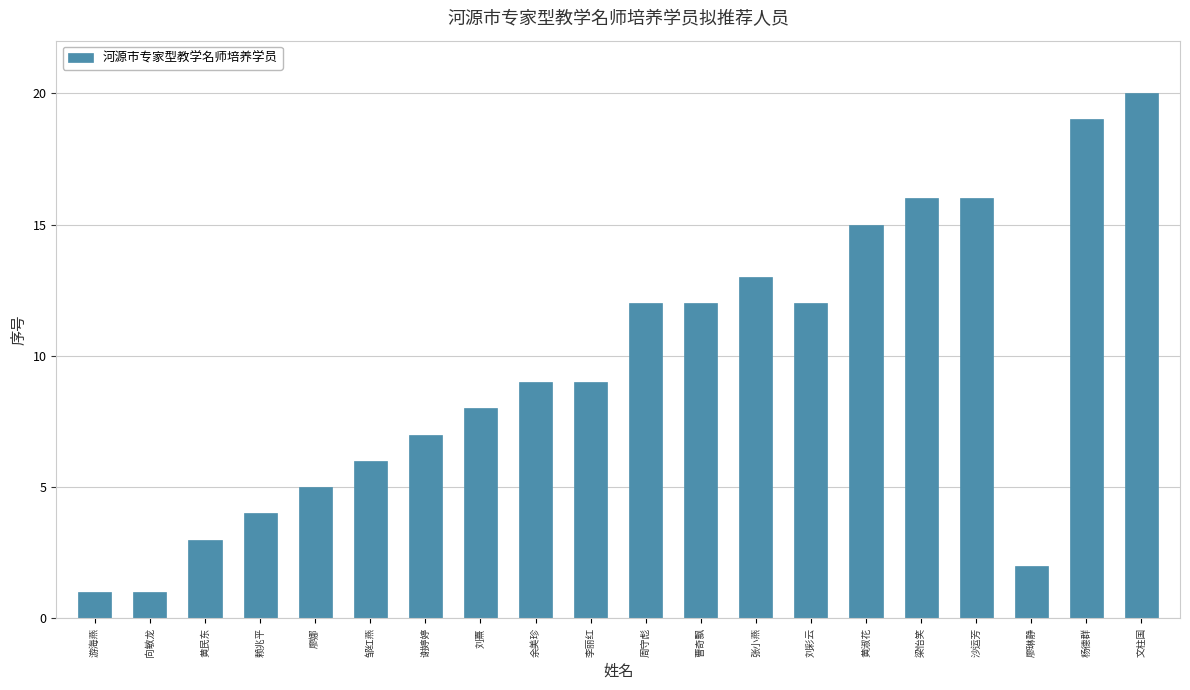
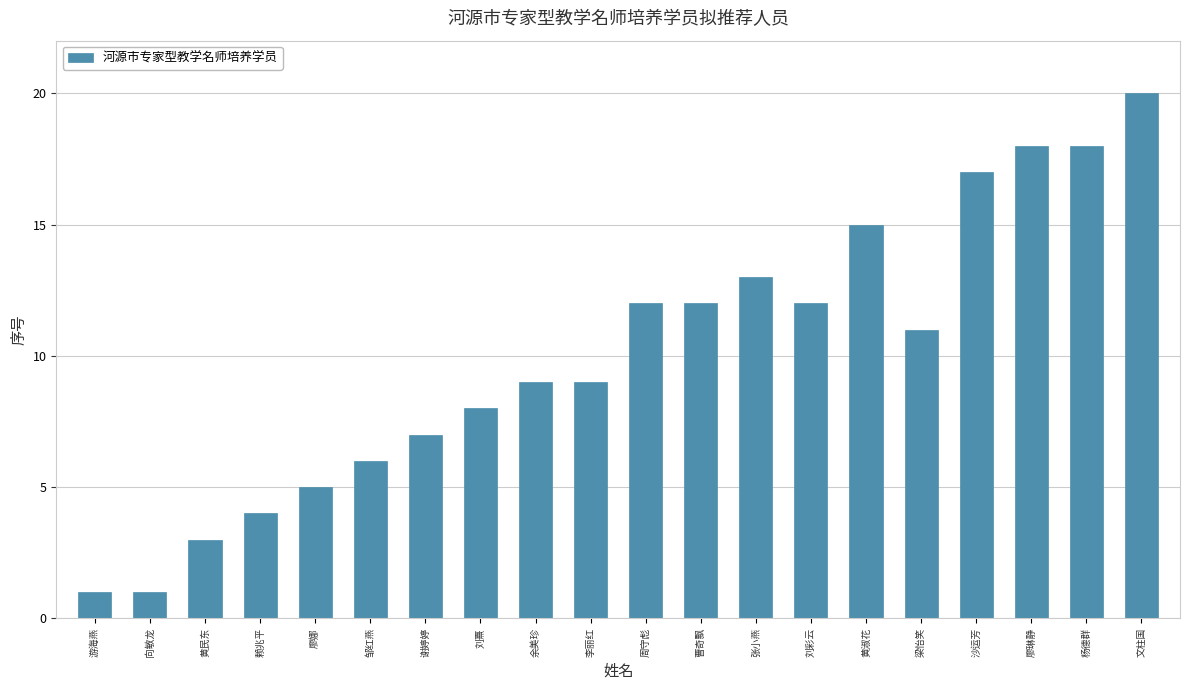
  {
    "游海燕": 1,
    "向敏龙": 1,
    "黄民东": 3,
    "赖兆平": 4,
    "廖娜": 5,
    "邹红燕": 6,
    "谢婷婷": 7,
    "刘熹": 8,
    "余美珍": 9,
    "李丽红": 9,
    "周守彪": 12,
    "曹奇飘": 12,
    "张小燕": 13,
    "刘彩云": 12,
    "黄淑花": 15,
-   "梁怡笑": 16,
-   "沙运芳": 16,
-   "廖琳静": 2,
-   "杨德群": 19,
+   "梁怡笑": 11,
+   "沙运芳": 17,
+   "廖琳静": 18,
+   "杨德群": 18,
    "文柱国": 20
  }
